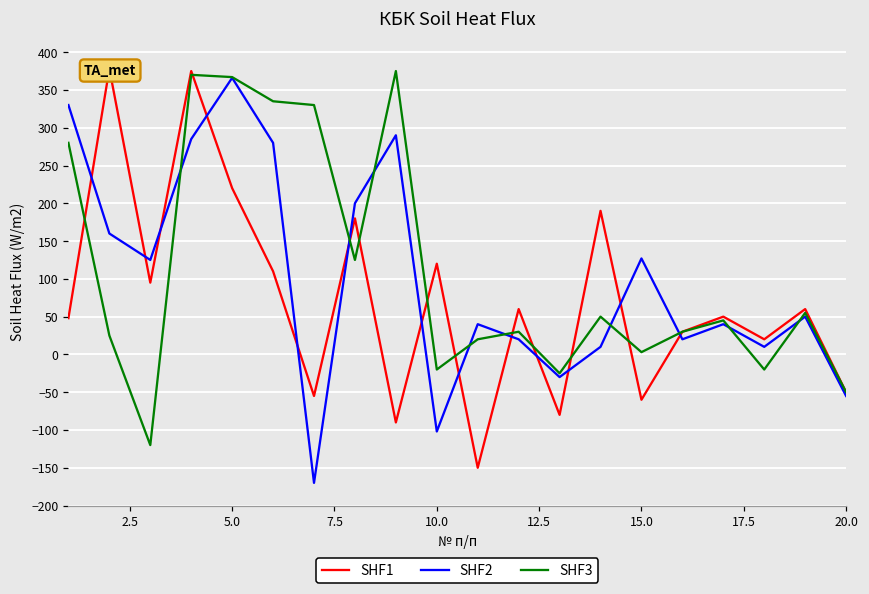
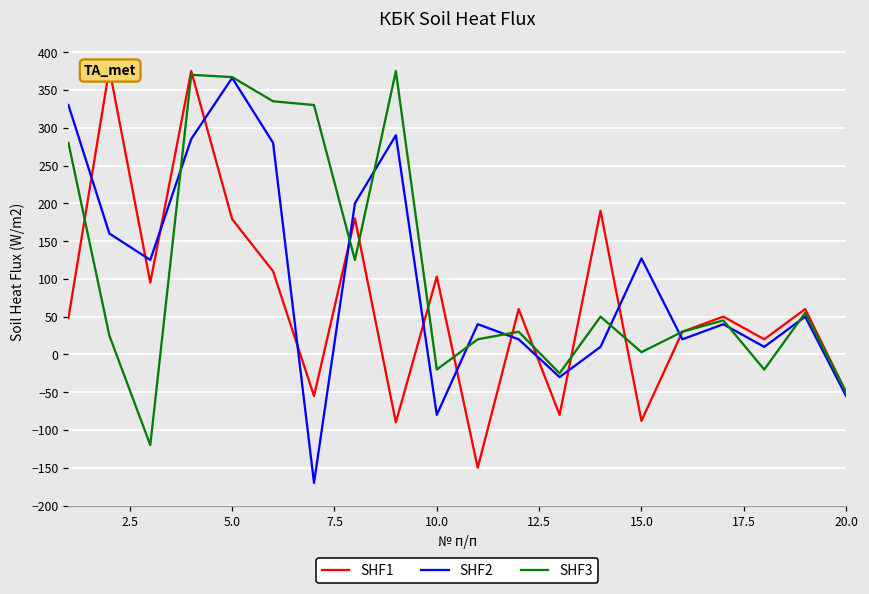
  {
    "SHF1": {
-     "5.0": 220,
-     "10.0": 120,
-     "15.0": -60
+     "5.0": 180,
+     "10.0": 100,
+     "15.0": -90
    },
    "SHF2": {
-     "10.0": -100,
+     "10.0": -80,
      "15.0": 130,
      "20.0": -60
    },
    "SHF3": {
      "10.0": -20,
      "15.0": 0
    }
  }
